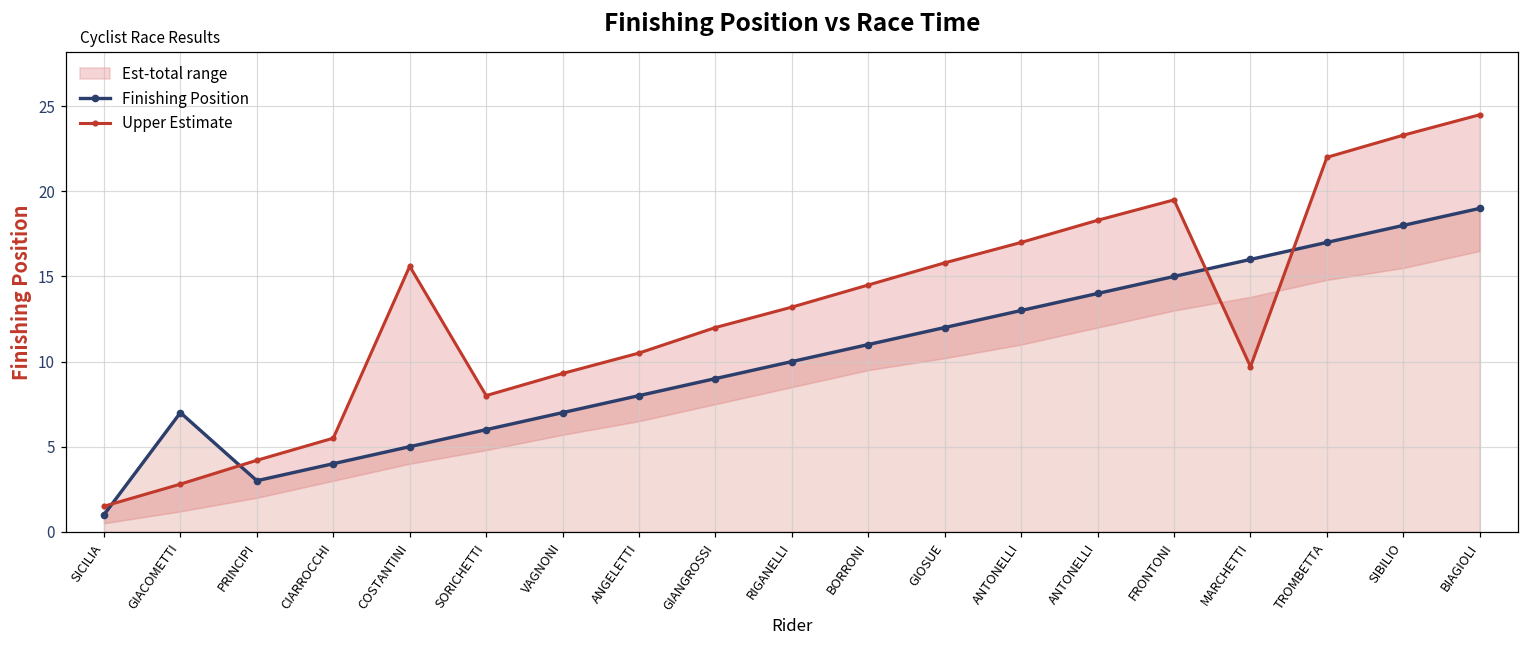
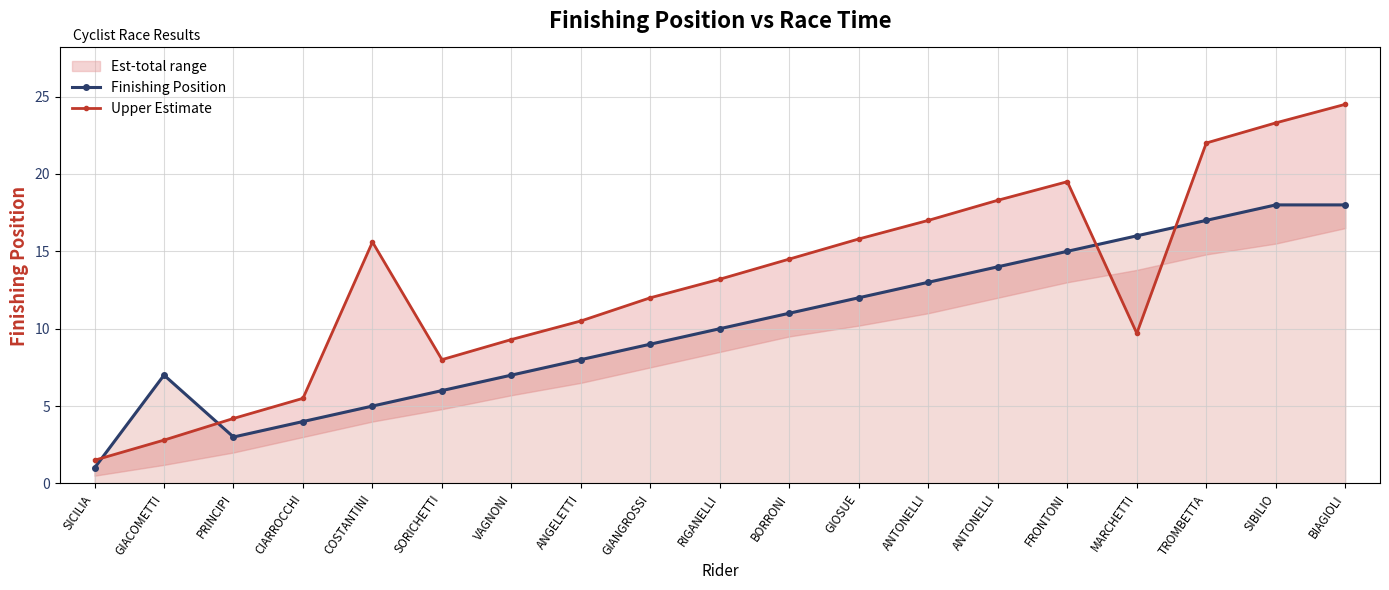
  {
    "Finishing Position": {
      "SICILIA": 1,
      "GIACOMETTI": 7,
      "PRINCIPI": 3,
      "CIARROCCHI": 4,
      "COSTANTINI": 5,
      "SORICHETTI": 6,
      "VAGNONI": 7,
      "ANGELETTI": 8,
      "GIANGROSSI": 9,
      "RIGANELLI": 10,
      "BORRONI": 11,
      "GIOSUE": 12,
      "FRONTONI": 15,
      "MARCHETTI": 16,
      "TROMBETTA": 17,
      "SIBILIO": 18,
-     "BIAGIOLI": 19
+     "BIAGIOLI": 18
    },
    "Upper Estimate": {
      "MARCHETTI": 9.7
    }
  }
